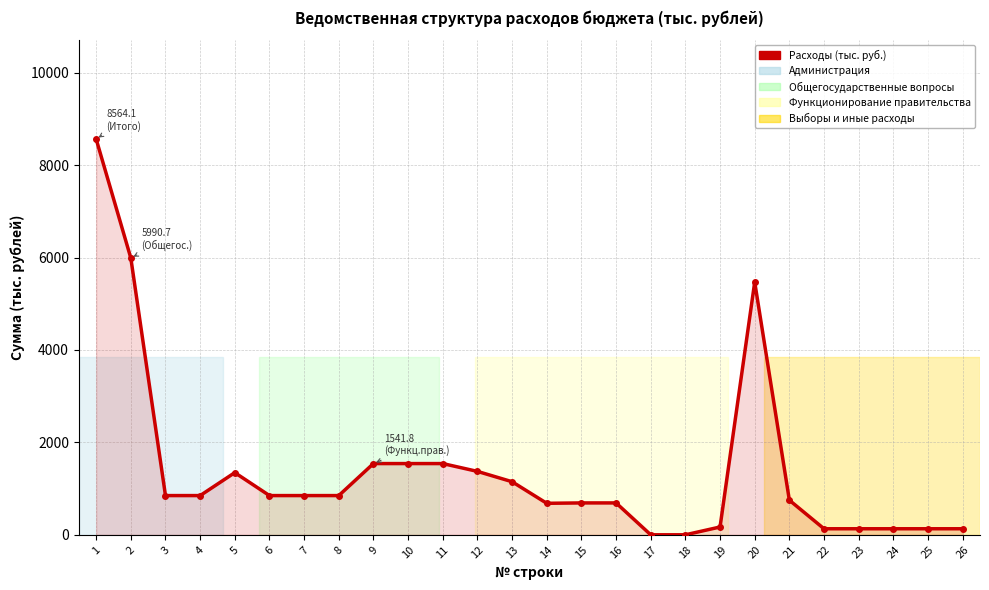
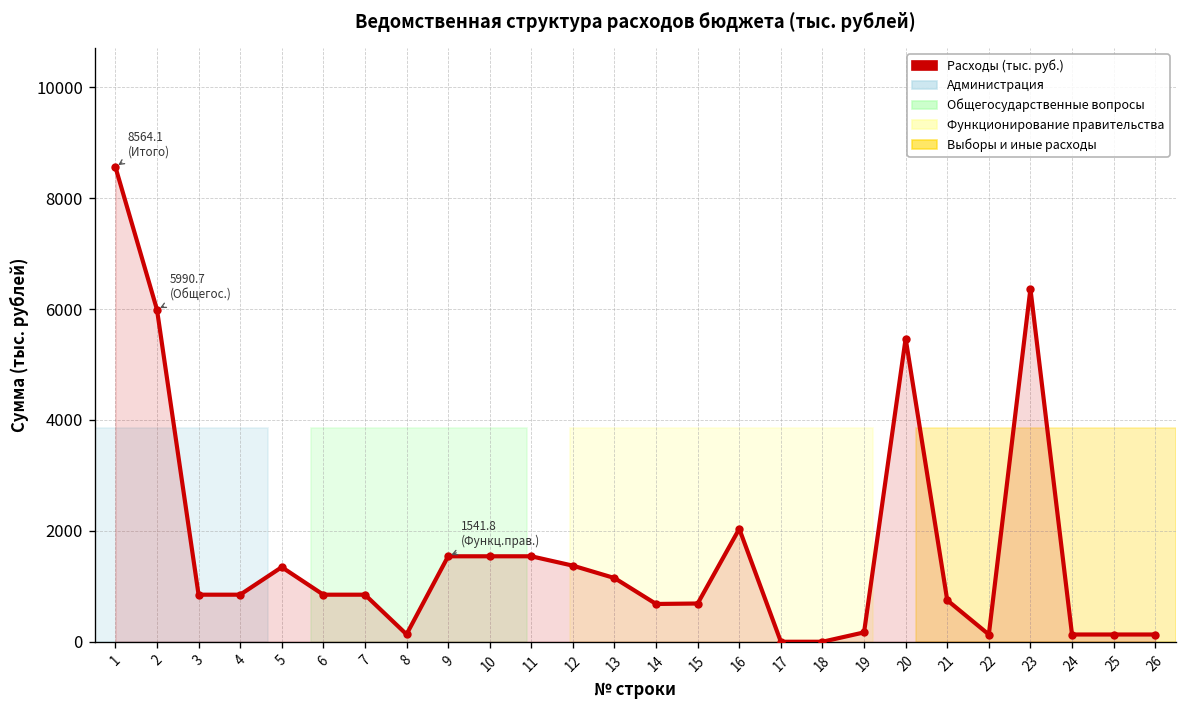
  {
    "3": 800,
    "4": 800,
    "5": 1300,
    "6": 800,
    "7": 800,
-   "8": 800,
+   "8": 100,
    "9": 1500,
    "12": 1400,
    "13": 1100,
    "14": 700,
    "15": 700,
-   "16": 700,
+   "16": 2000,
    "17": 0,
    "18": 0,
    "19": 200,
    "20": 5500,
    "21": 700,
    "22": 100,
-   "23": 100,
+   "23": 6400,
    "24": 100,
    "25": 100,
    "26": 100
  }
